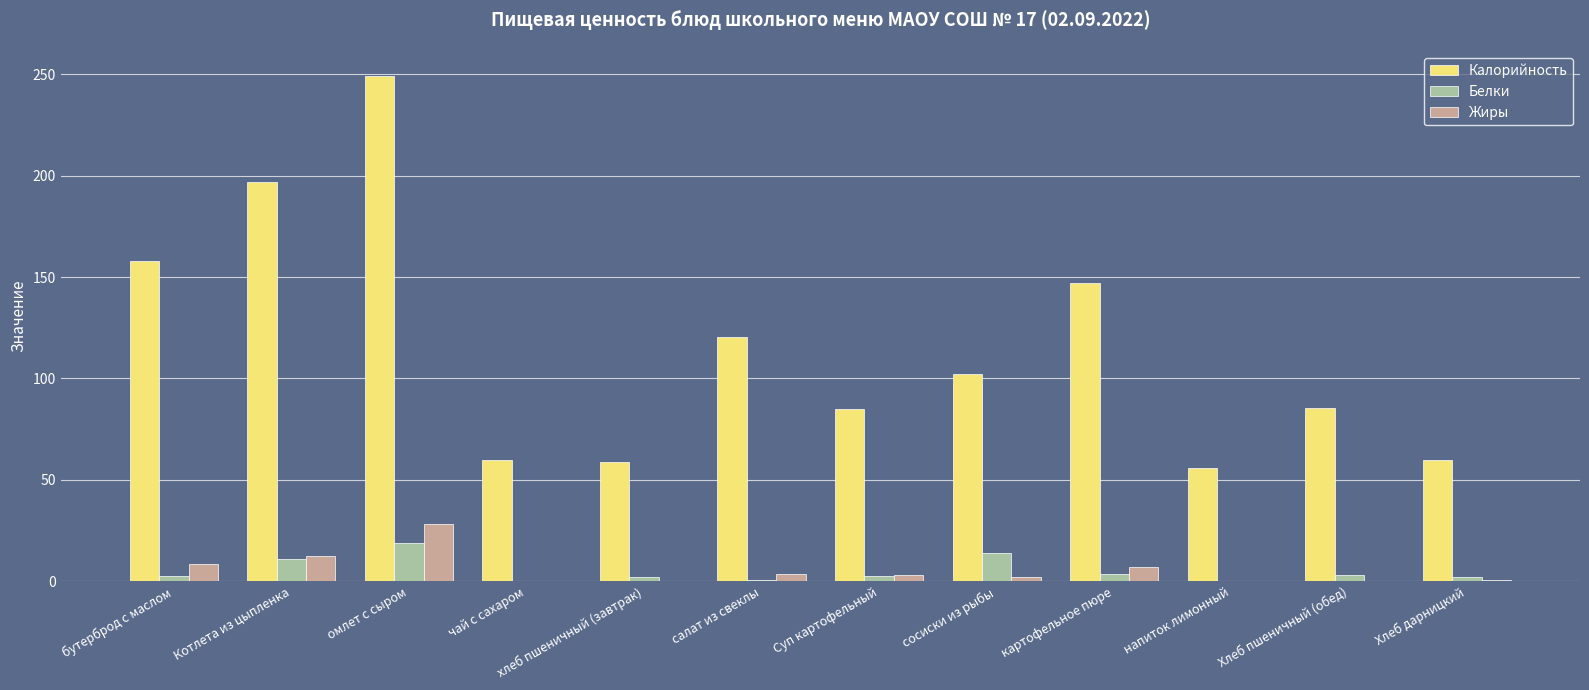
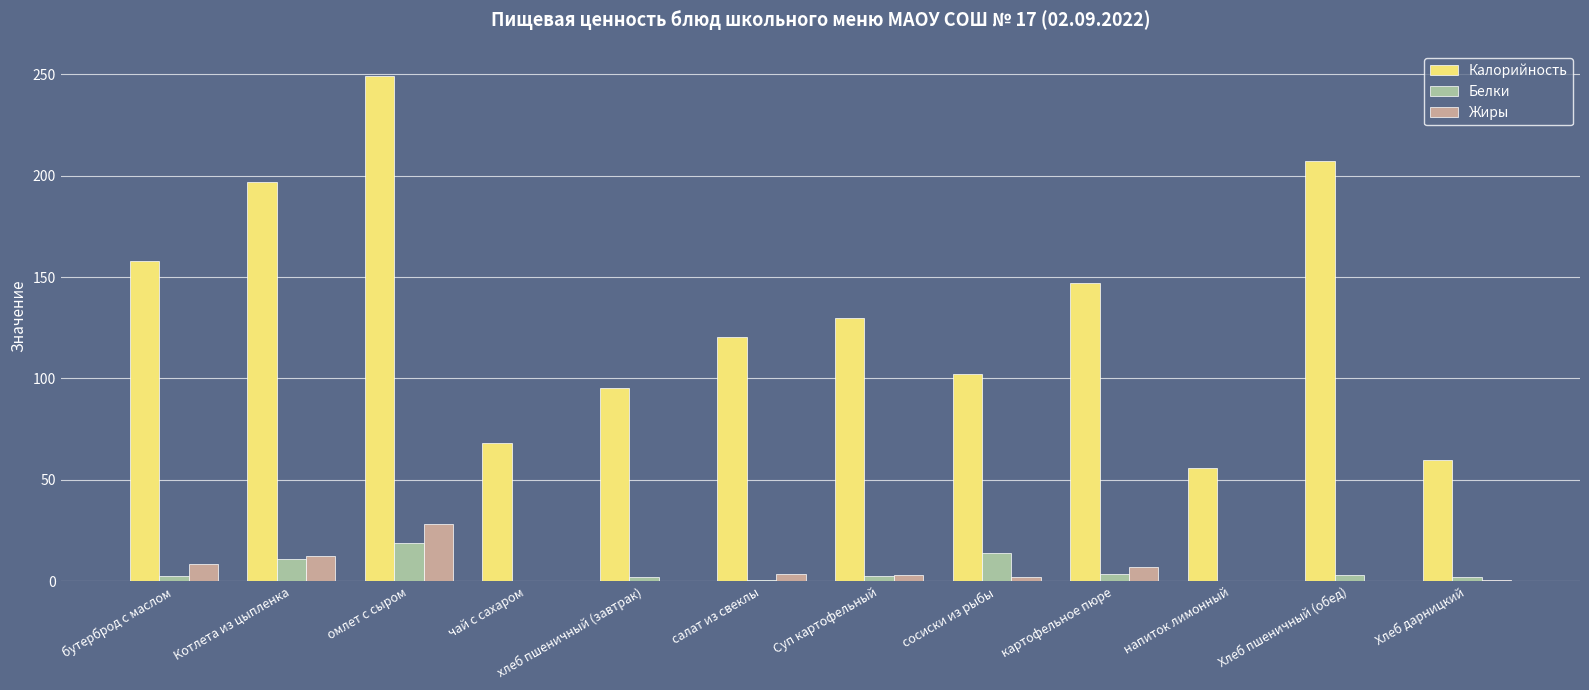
  {
    "Калорийность": {
      "бутерброд с маслом": 158,
      "Котлета из цыпленка": 197,
      "омлет с сыром": 249,
-     "чай с сахаром": 60,
-     "хлеб пшеничный (завтрак)": 59,
+     "чай с сахаром": 68,
+     "хлеб пшеничный (завтрак)": 96,
      "салат из свеклы": 120,
-     "Суп картофельный": 85,
+     "Суп картофельный": 130,
      "сосиски из рыбы": 102,
      "картофельное пюре": 147,
      "напиток лимонный": 56,
-     "Хлеб пшеничный (обед)": 85,
+     "Хлеб пшеничный (обед)": 207,
      "Хлеб дарницкий": 60
    }
  }
